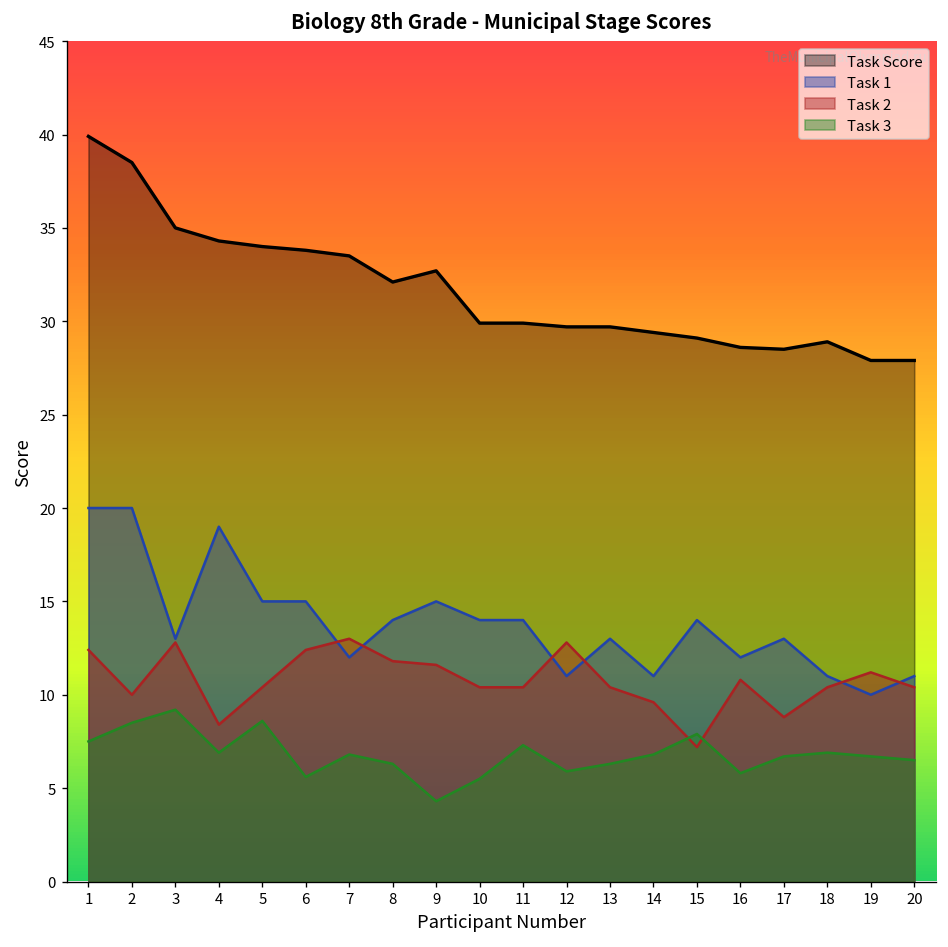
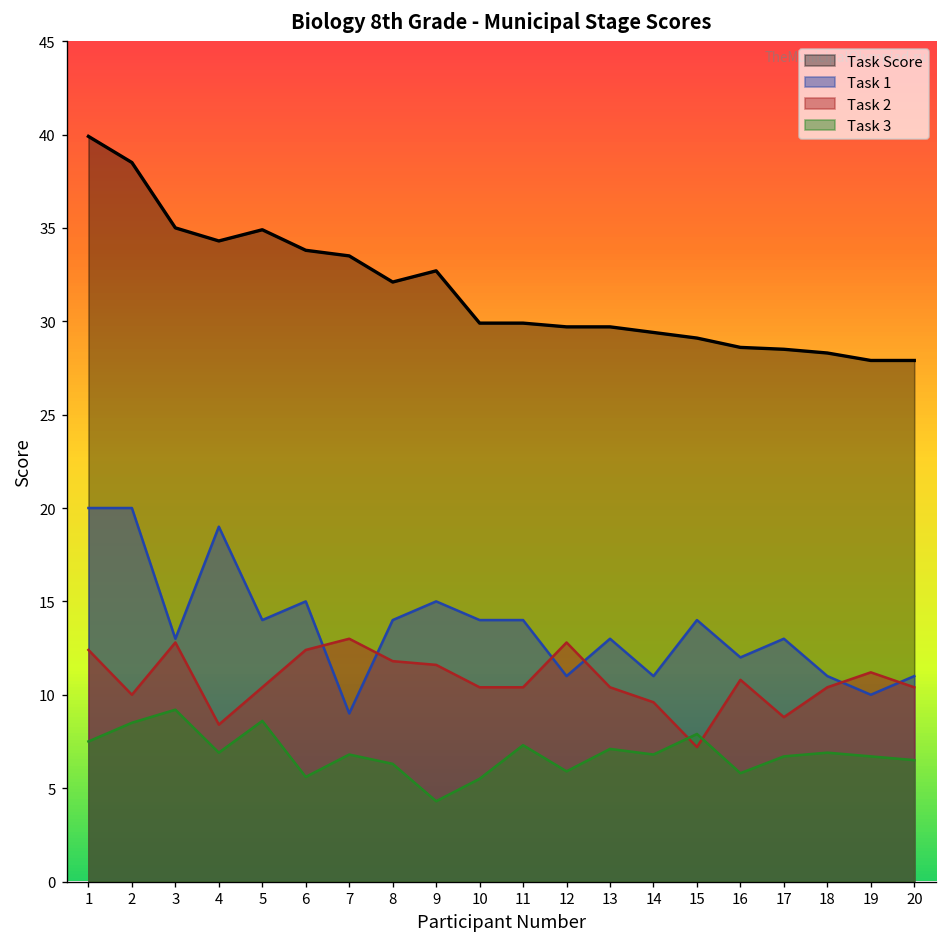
  {
    "Task Score": {
      "1": 39.9,
      "2": 38.5,
      "3": 35.0,
      "4": 34.3,
-     "5": 34.0,
+     "5": 34.9,
      "6": 33.8,
      "7": 33.5,
      "8": 32.1,
      "9": 32.7,
      "10": 29.9,
      "11": 29.9,
      "12": 29.7,
      "13": 29.7,
      "14": 29.4,
      "15": 29.1,
      "16": 28.6,
      "17": 28.5,
-     "18": 28.9,
+     "18": 28.3,
      "19": 27.9,
      "20": 27.9
    },
    "Task 1": {
      "1": 20,
      "2": 20,
      "3": 13,
      "4": 19,
-     "5": 15,
+     "5": 14,
      "6": 15,
-     "7": 12,
+     "7": 9,
      "8": 14,
      "9": 15,
      "10": 14,
      "11": 14,
      "12": 11,
      "13": 13,
      "14": 11,
      "15": 14,
      "16": 12,
      "17": 13,
      "18": 11,
      "19": 10,
      "20": 11
    },
    "Task 2": {
      "1": 12.4,
      "2": 10.0,
      "3": 12.8,
      "4": 8.4,
      "5": 10.4,
      "6": 12.4,
      "7": 13.0,
      "8": 11.8,
      "9": 11.6,
      "10": 10.4,
      "11": 10.4,
      "12": 12.8,
      "13": 10.4,
      "14": 9.6,
      "15": 7.2,
      "16": 10.8,
      "17": 8.8,
      "18": 10.4,
      "19": 11.2,
      "20": 10.4
    },
    "Task 3": {
      "1": 7.5,
      "2": 8.5,
      "3": 9.2,
      "4": 6.9,
      "5": 8.6,
      "6": 5.6,
      "7": 6.8,
      "8": 6.3,
      "9": 4.3,
      "10": 5.5,
      "11": 7.3,
      "12": 5.9,
-     "13": 6.3,
+     "13": 7.1,
      "14": 6.8,
      "15": 7.9,
      "16": 5.8,
      "17": 6.7,
      "18": 6.9,
      "19": 6.7,
      "20": 6.5
    }
  }
